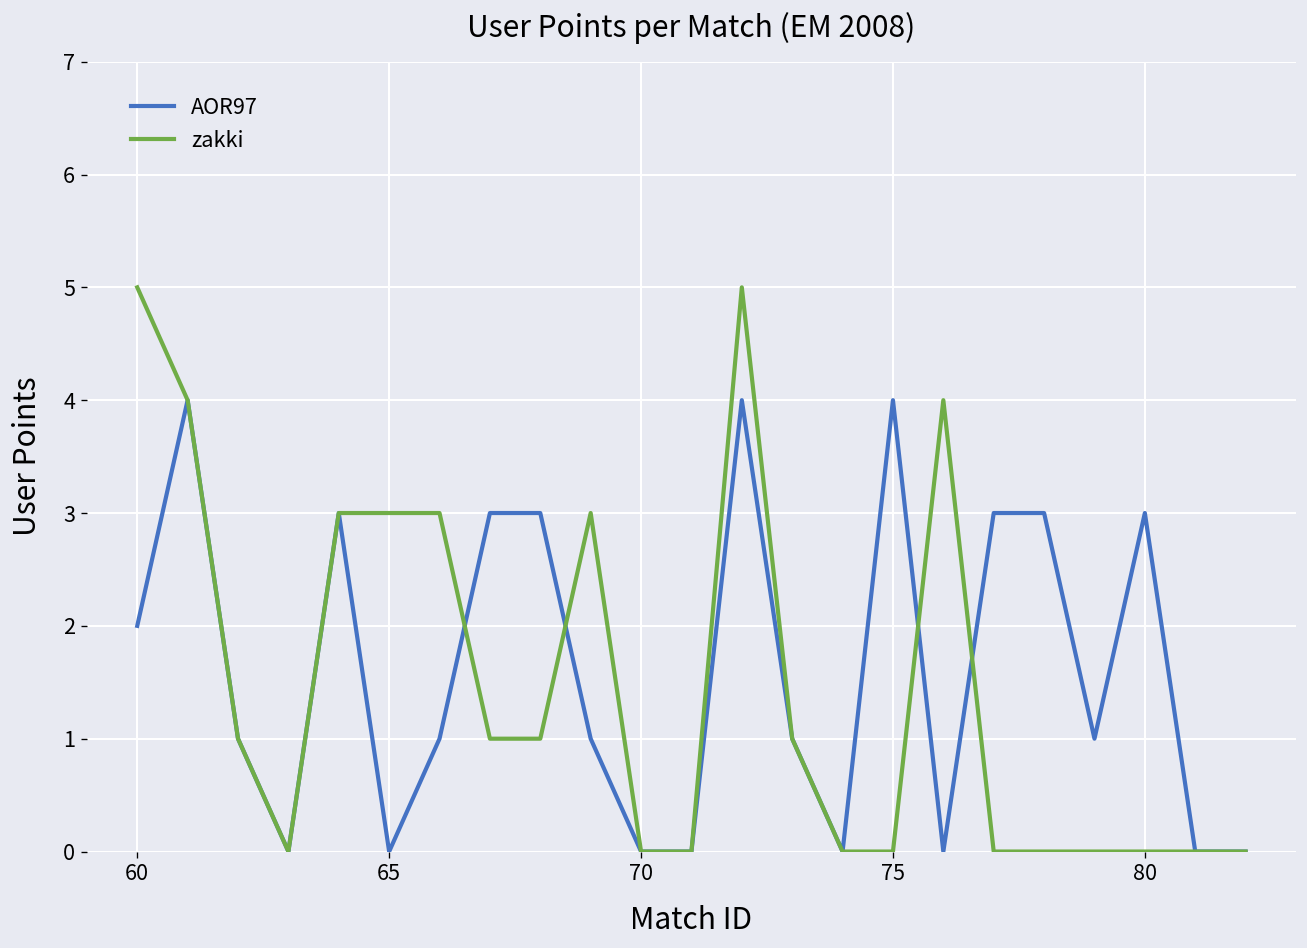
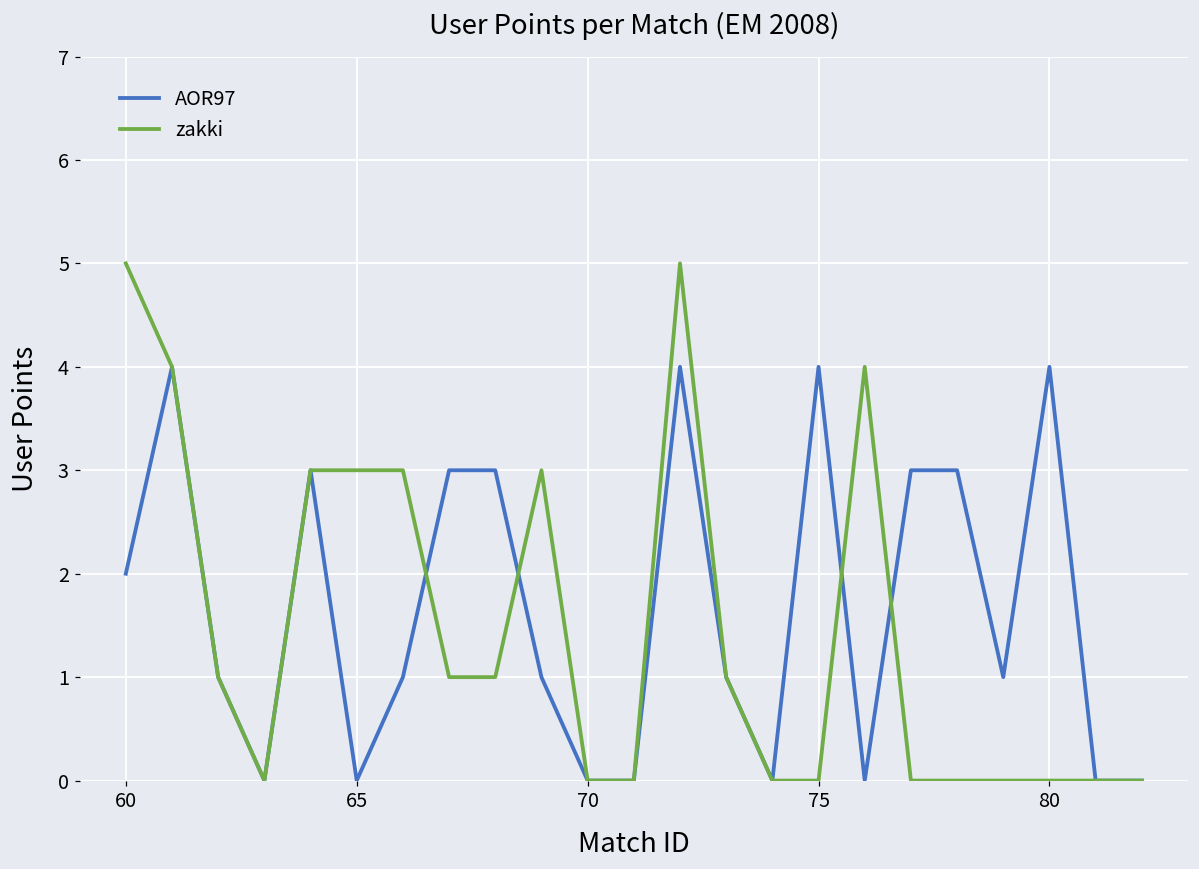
  {
    "AOR97": {
      "60": 2,
      "65": 0,
      "75": 4,
-     "80": 3
+     "80": 4
    },
    "zakki": {
      "60": 5,
      "65": 3,
      "75": 0,
      "80": 0
    }
  }
